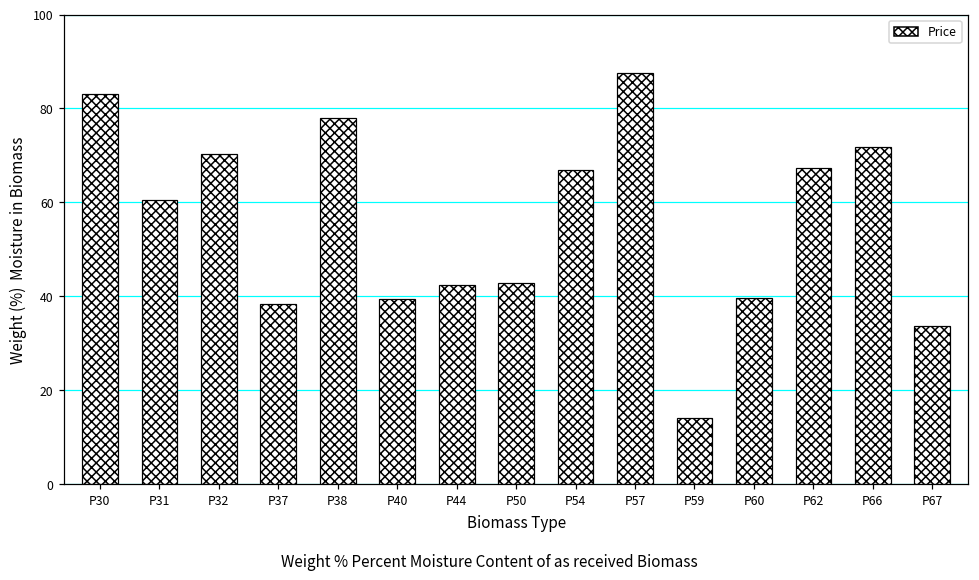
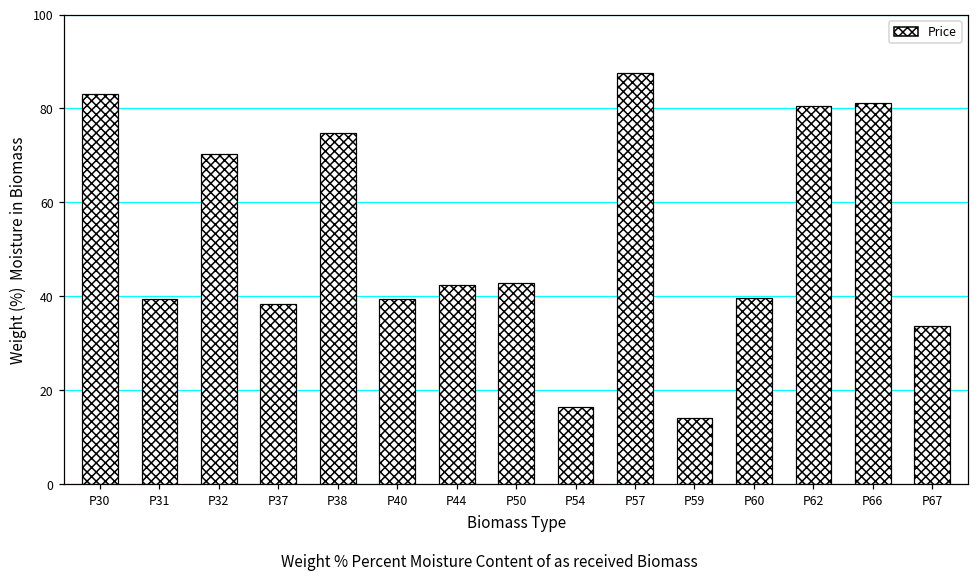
  {
    "P30": 83,
-   "P31": 61,
+   "P31": 39,
    "P32": 70,
    "P37": 38,
-   "P38": 78,
+   "P38": 75,
    "P40": 39,
    "P44": 42,
    "P50": 43,
-   "P54": 67,
+   "P54": 16,
    "P57": 88,
    "P59": 14,
    "P60": 40,
-   "P62": 67,
-   "P66": 72,
+   "P62": 81,
+   "P66": 81,
    "P67": 34
  }
